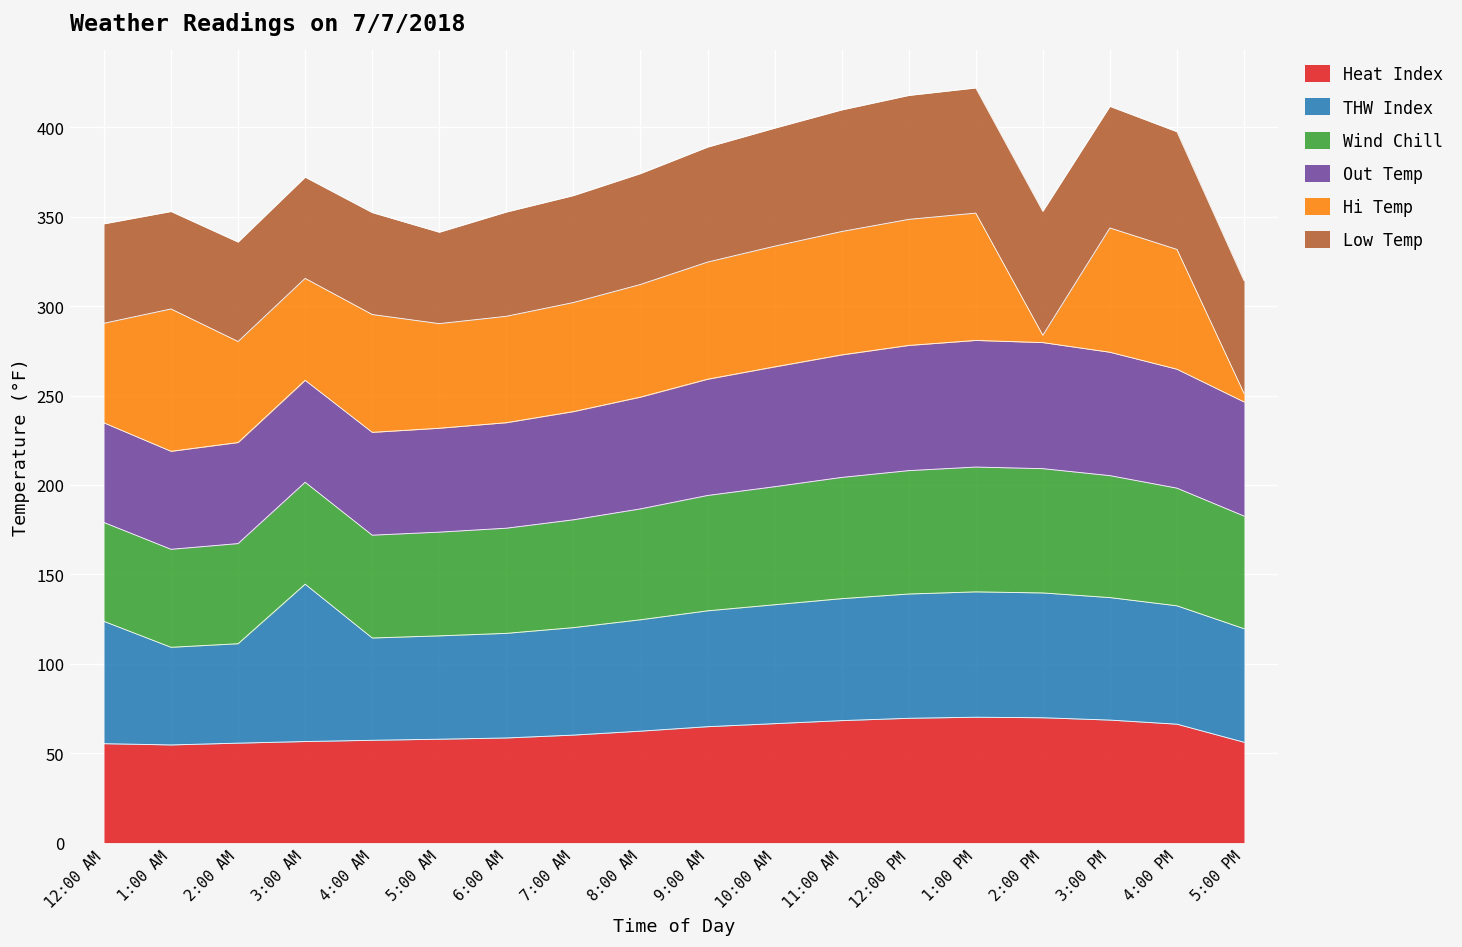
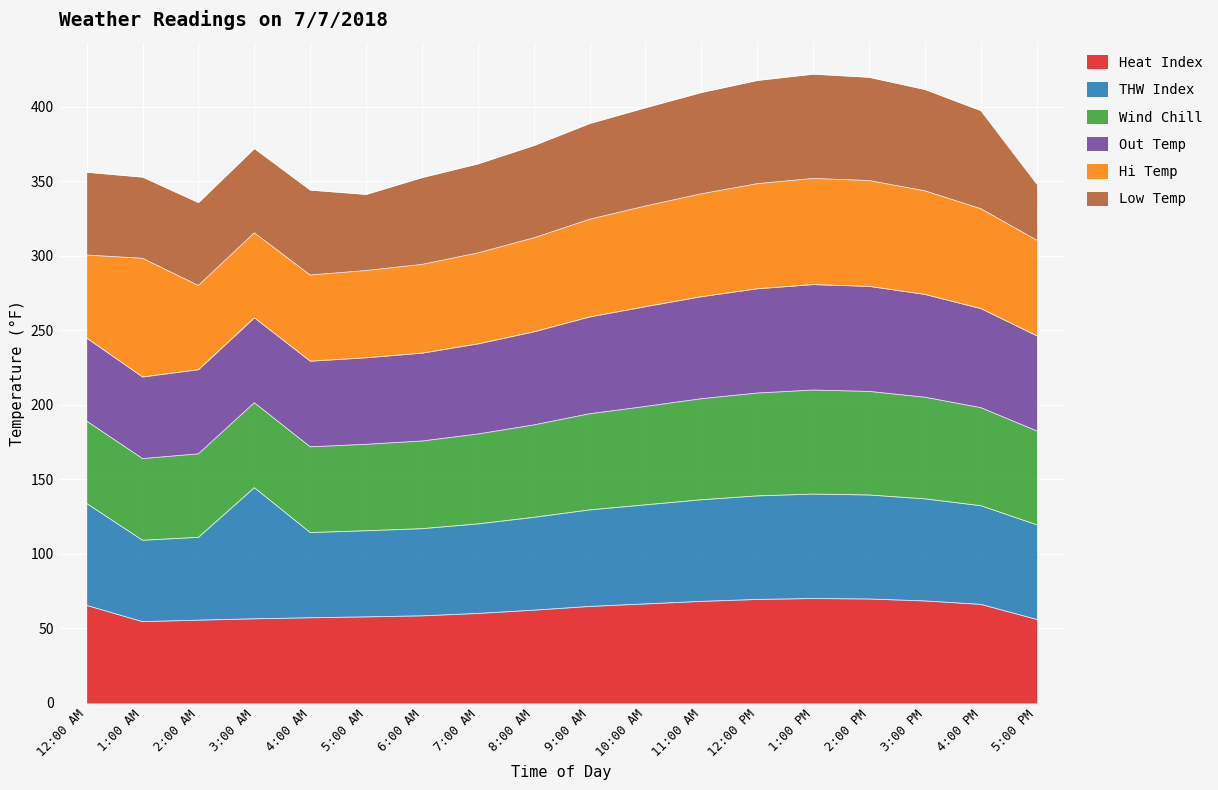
  {
    "Heat Index": {
-     "12:00 AM": 55,
+     "12:00 AM": 66,
      "1:00 AM": 55,
      "2:00 AM": 56,
      "3:00 AM": 57,
      "4:00 AM": 57,
      "5:00 AM": 58,
      "6:00 AM": 59,
      "7:00 AM": 60,
      "8:00 AM": 62,
      "9:00 AM": 65,
      "10:00 AM": 67,
      "11:00 AM": 68,
      "12:00 PM": 70,
      "1:00 PM": 70,
      "2:00 PM": 70,
      "3:00 PM": 69,
      "4:00 PM": 66,
      "5:00 PM": 56
    },
    "THW Index": {
      "12:00 AM": 68,
      "1:00 AM": 55,
      "2:00 AM": 56,
      "3:00 AM": 88,
      "4:00 AM": 57,
      "5:00 AM": 58,
      "6:00 AM": 59,
      "7:00 AM": 60,
      "8:00 AM": 62,
      "9:00 AM": 65,
      "10:00 AM": 67,
      "11:00 AM": 68,
      "12:00 PM": 70,
      "1:00 PM": 70,
      "2:00 PM": 70,
      "3:00 PM": 69,
      "4:00 PM": 66,
      "5:00 PM": 63
    },
    "Wind Chill": {
      "12:00 AM": 55,
      "1:00 AM": 55,
      "2:00 AM": 56,
      "3:00 AM": 57,
      "4:00 AM": 58,
      "5:00 AM": 58,
      "6:00 AM": 59,
      "7:00 AM": 60,
      "8:00 AM": 62,
      "9:00 AM": 65,
      "10:00 AM": 66,
      "11:00 AM": 68,
      "12:00 PM": 69,
      "1:00 PM": 70,
      "2:00 PM": 70,
      "3:00 PM": 68,
      "4:00 PM": 66,
      "5:00 PM": 63
    },
    "Out Temp": {
      "12:00 AM": 56,
      "1:00 AM": 55,
      "2:00 AM": 57,
      "3:00 AM": 57,
      "4:00 AM": 58,
      "5:00 AM": 58,
      "6:00 AM": 59,
      "7:00 AM": 61,
      "8:00 AM": 63,
      "9:00 AM": 65,
      "10:00 AM": 67,
      "11:00 AM": 69,
      "12:00 PM": 70,
      "1:00 PM": 71,
      "2:00 PM": 71,
      "3:00 PM": 69,
      "4:00 PM": 67,
      "5:00 PM": 64
    },
    "Hi Temp": {
      "12:00 AM": 56,
      "1:00 AM": 80,
      "2:00 AM": 57,
      "3:00 AM": 57,
-     "4:00 AM": 66,
+     "4:00 AM": 58,
      "5:00 AM": 59,
      "6:00 AM": 60,
      "7:00 AM": 61,
      "8:00 AM": 63,
      "9:00 AM": 66,
      "10:00 AM": 68,
      "11:00 AM": 69,
      "12:00 PM": 71,
      "1:00 PM": 71,
-     "2:00 PM": 4,
+     "2:00 PM": 71,
      "3:00 PM": 70,
      "4:00 PM": 67,
-     "5:00 PM": 5
+     "5:00 PM": 64
    },
    "Low Temp": {
      "12:00 AM": 56,
      "1:00 AM": 55,
      "2:00 AM": 56,
      "3:00 AM": 57,
      "4:00 AM": 57,
      "5:00 AM": 51,
      "6:00 AM": 58,
      "7:00 AM": 60,
      "8:00 AM": 62,
      "9:00 AM": 64,
      "10:00 AM": 66,
      "11:00 AM": 68,
      "12:00 PM": 69,
      "1:00 PM": 70,
      "2:00 PM": 69,
      "3:00 PM": 68,
      "4:00 PM": 66,
-     "5:00 PM": 63
+     "5:00 PM": 38
    }
  }
